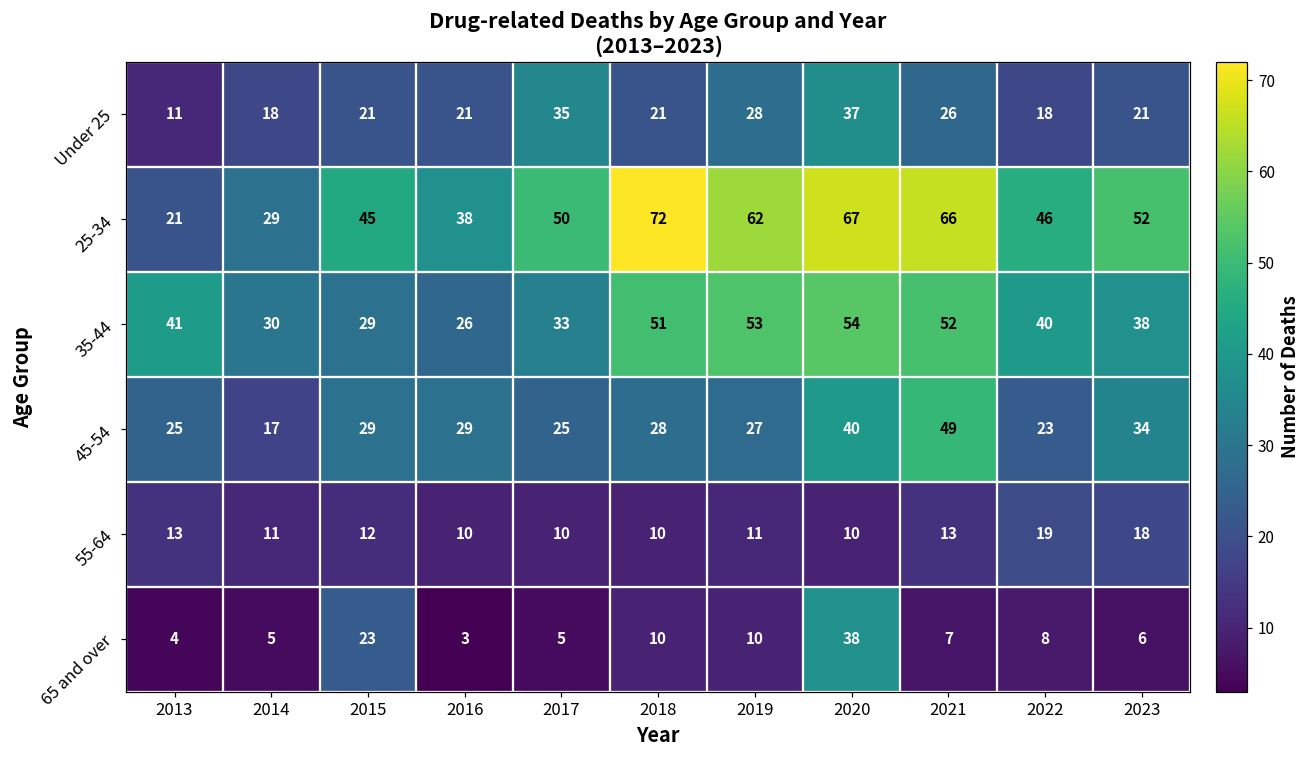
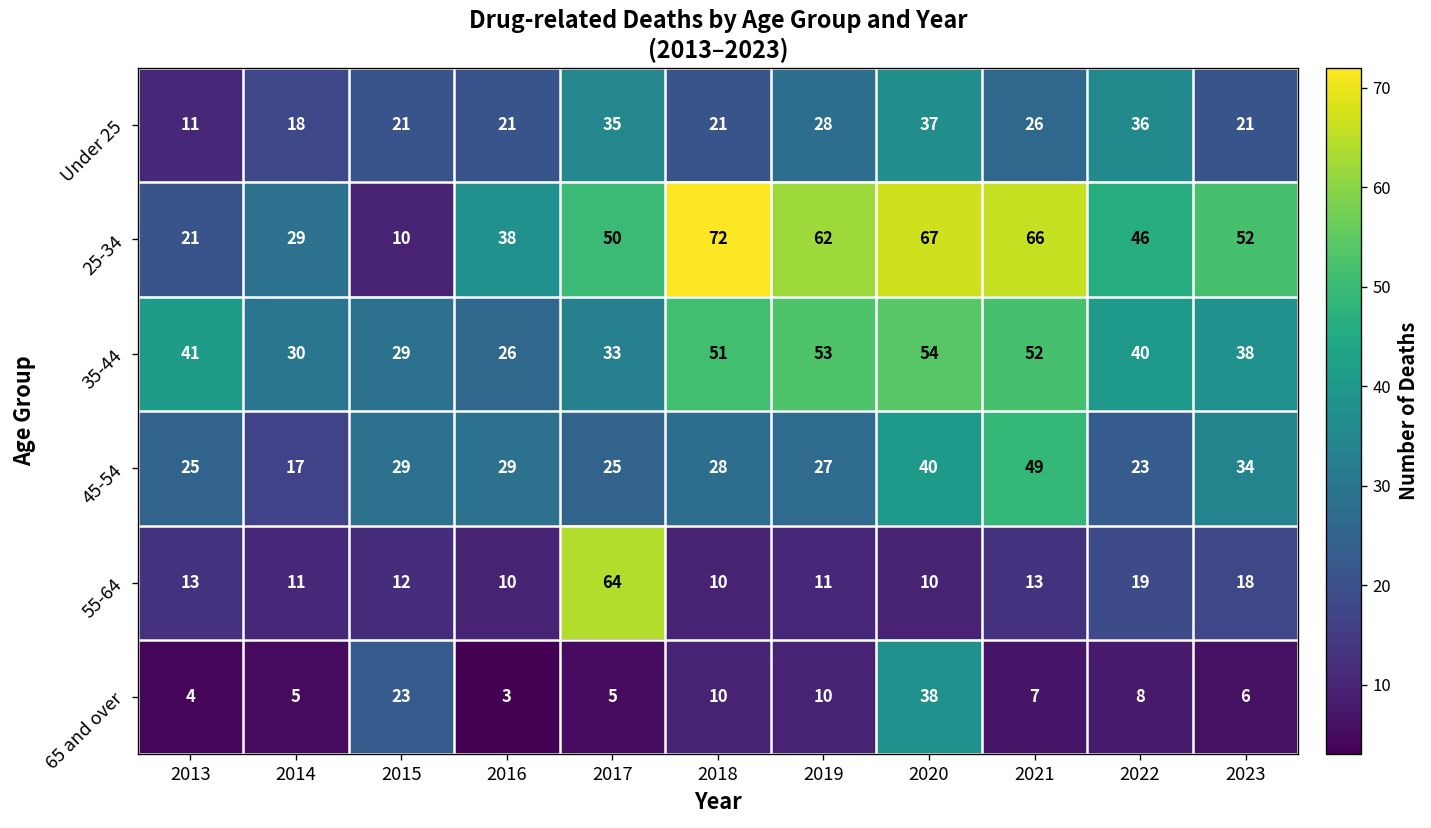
  {
    "Under 25": {
      "2013": 11,
      "2014": 18,
      "2015": 21,
      "2016": 21,
      "2017": 35,
      "2018": 21,
      "2019": 28,
      "2020": 37,
      "2021": 26,
-     "2022": 18,
+     "2022": 36,
      "2023": 21
    },
    "25-34": {
      "2013": 21,
      "2014": 29,
-     "2015": 45,
+     "2015": 10,
      "2016": 38,
      "2017": 50,
      "2018": 72,
      "2019": 62,
      "2020": 67,
      "2021": 66,
      "2022": 46,
      "2023": 52
    },
    "35-44": {
      "2013": 41,
      "2014": 30,
      "2015": 29,
      "2016": 26,
      "2017": 33,
      "2018": 51,
      "2019": 53,
      "2020": 54,
      "2021": 52,
      "2022": 40,
      "2023": 38
    },
    "45-54": {
      "2013": 25,
      "2014": 17,
      "2015": 29,
      "2016": 29,
      "2017": 25,
      "2018": 28,
      "2019": 27,
      "2020": 40,
      "2021": 49,
      "2022": 23,
      "2023": 34
    },
    "55-64": {
      "2013": 13,
      "2014": 11,
      "2015": 12,
      "2016": 10,
-     "2017": 10,
+     "2017": 64,
      "2018": 10,
      "2019": 11,
      "2020": 10,
      "2021": 13,
      "2022": 19,
      "2023": 18
    },
    "65 and over": {
      "2013": 4,
      "2014": 5,
      "2015": 23,
      "2016": 3,
      "2017": 5,
      "2018": 10,
      "2019": 10,
      "2020": 38,
      "2021": 7,
      "2022": 8,
      "2023": 6
    }
  }
